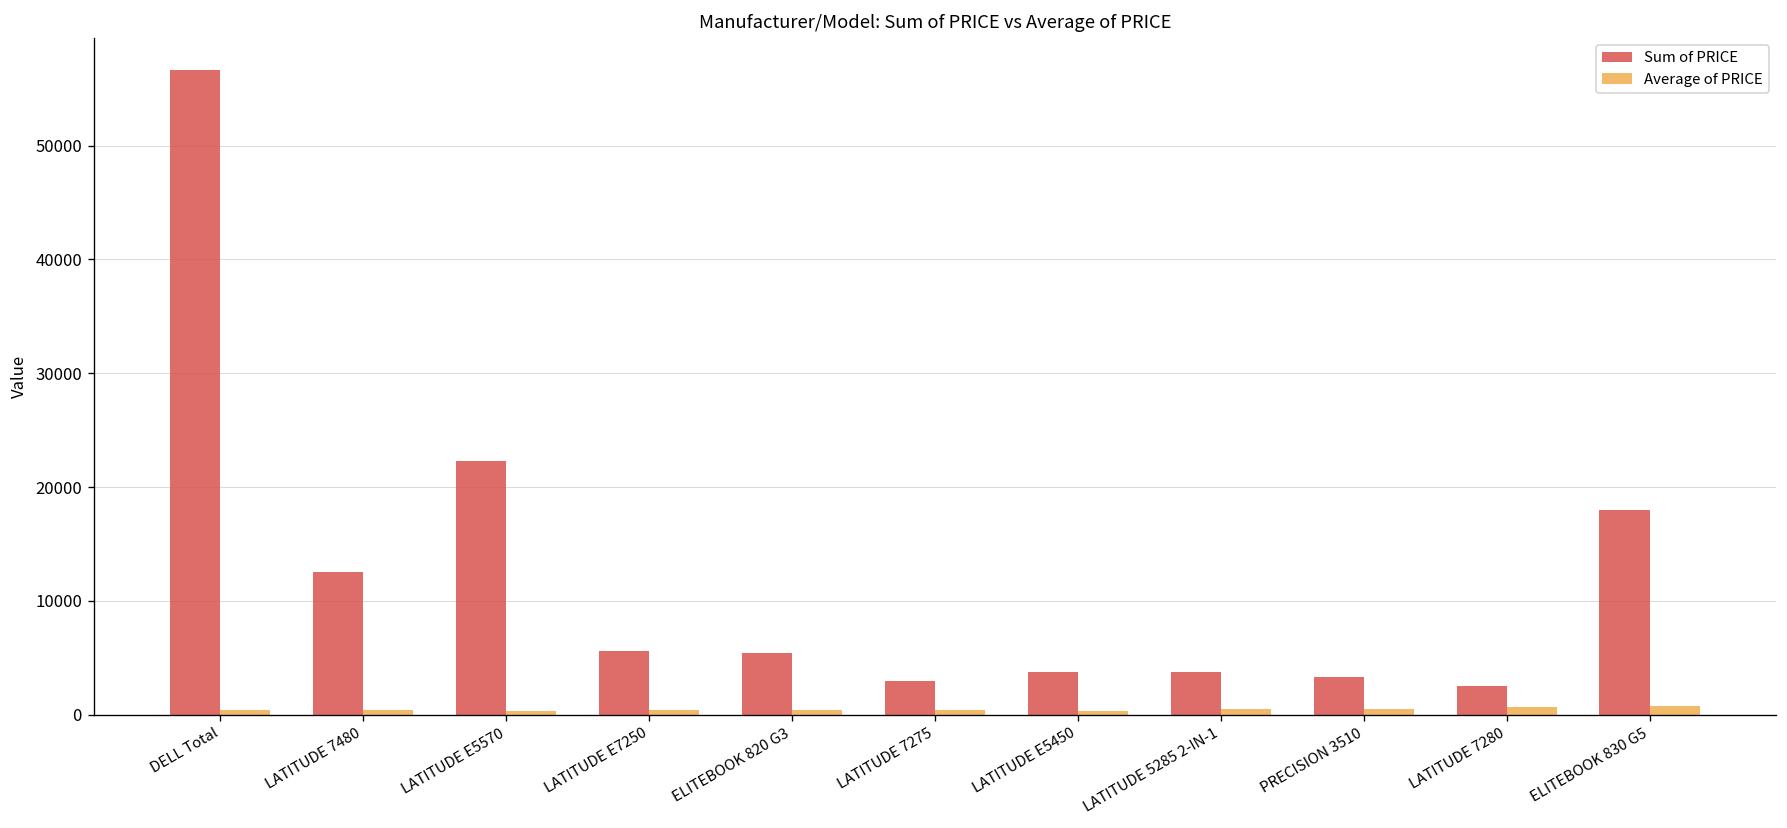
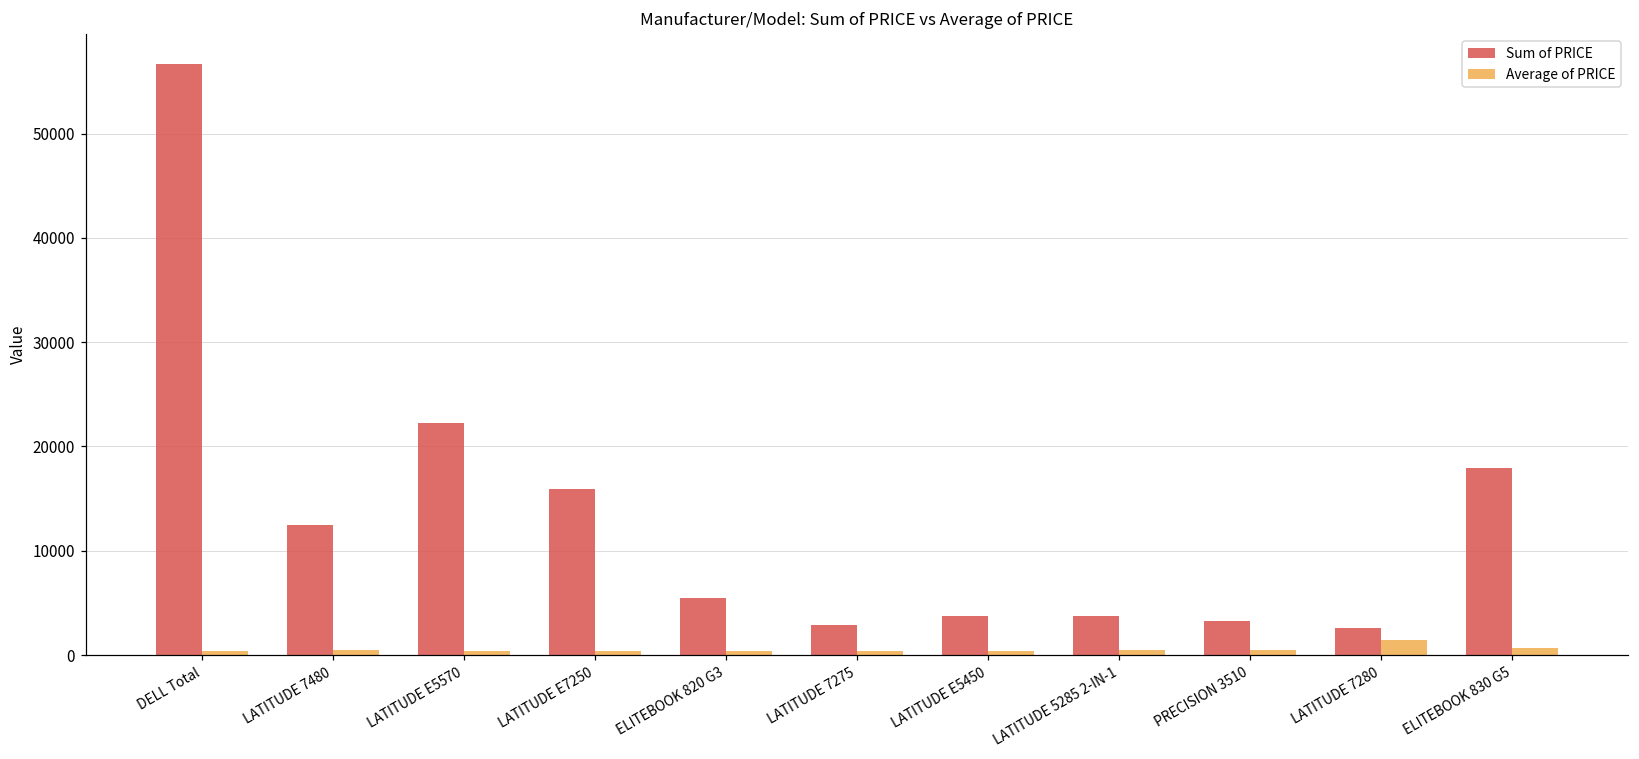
  {
    "Sum of PRICE": {
      "DELL Total": 57000,
      "LATITUDE 7480": 13000,
      "LATITUDE E5570": 22000,
-     "LATITUDE E7250": 6000,
+     "LATITUDE E7250": 16000,
      "ELITEBOOK 820 G3": 5000,
      "LATITUDE 7275": 3000,
      "LATITUDE E5450": 4000,
      "LATITUDE 5285 2-IN-1": 4000,
      "PRECISION 3510": 3000,
      "LATITUDE 7280": 3000,
      "ELITEBOOK 830 G5": 18000
    },
    "Average of PRICE": {
      "DELL Total": 0,
      "LATITUDE 7480": 0,
      "LATITUDE E5570": 0,
      "LATITUDE E7250": 0,
      "ELITEBOOK 820 G3": 0,
      "LATITUDE 7275": 0,
      "LATITUDE E5450": 0,
      "LATITUDE 5285 2-IN-1": 1000,
      "PRECISION 3510": 0,
-     "LATITUDE 7280": 600,
+     "LATITUDE 7280": 1500,
      "ELITEBOOK 830 G5": 1000
    }
  }
